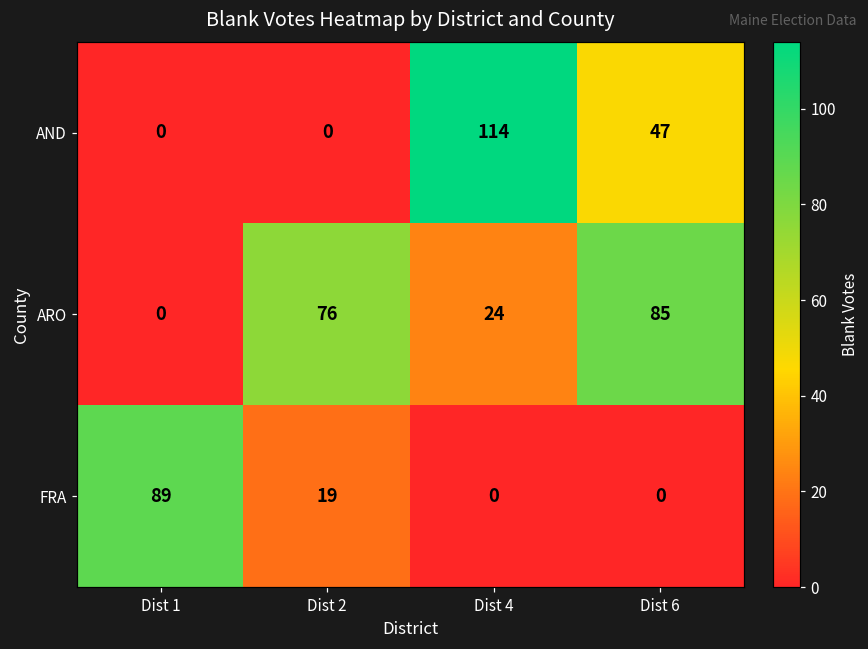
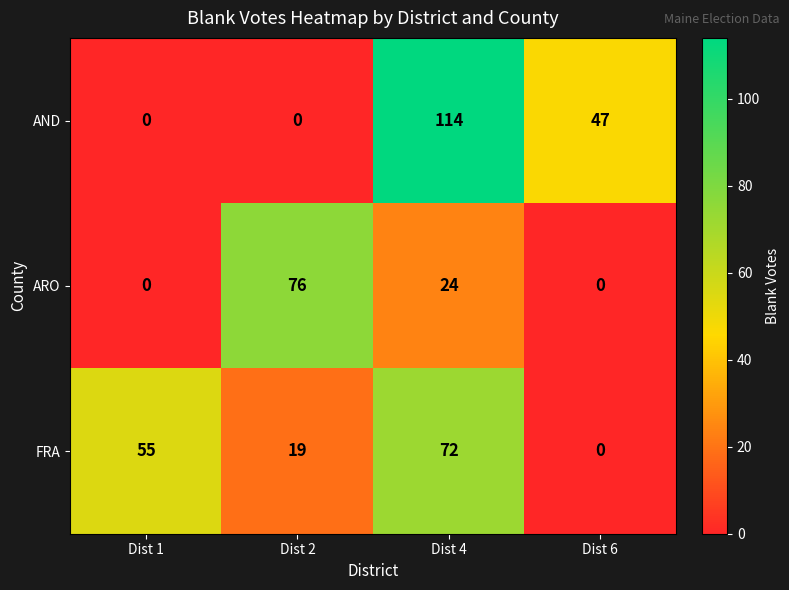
  {
    "AND": {
      "Dist 1": 0,
      "Dist 2": 0,
      "Dist 4": 114,
      "Dist 6": 47
    },
    "ARO": {
      "Dist 1": 0,
      "Dist 2": 76,
      "Dist 4": 24,
-     "Dist 6": 85
+     "Dist 6": 0
    },
    "FRA": {
-     "Dist 1": 89,
+     "Dist 1": 55,
      "Dist 2": 19,
-     "Dist 4": 0,
+     "Dist 4": 72,
      "Dist 6": 0
    }
  }
